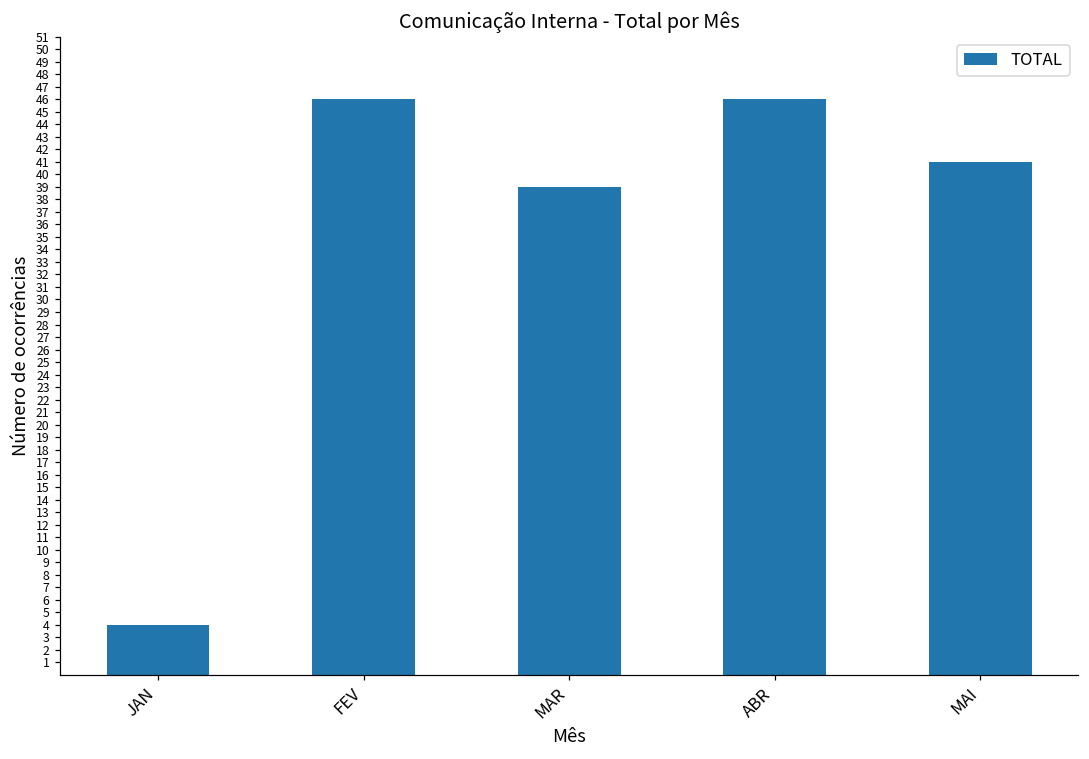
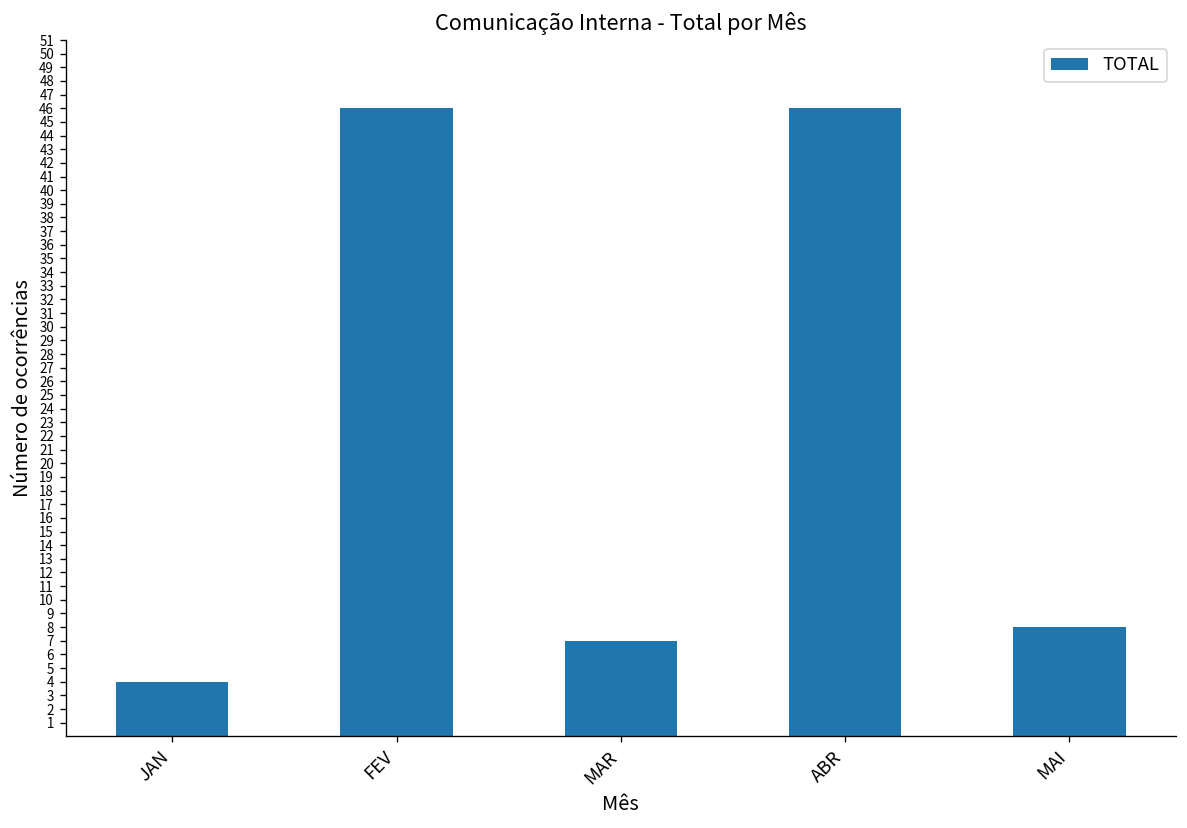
  {
    "JAN": 4,
    "FEV": 46,
-   "MAR": 39,
+   "MAR": 7,
    "ABR": 46,
-   "MAI": 41
+   "MAI": 8
  }
